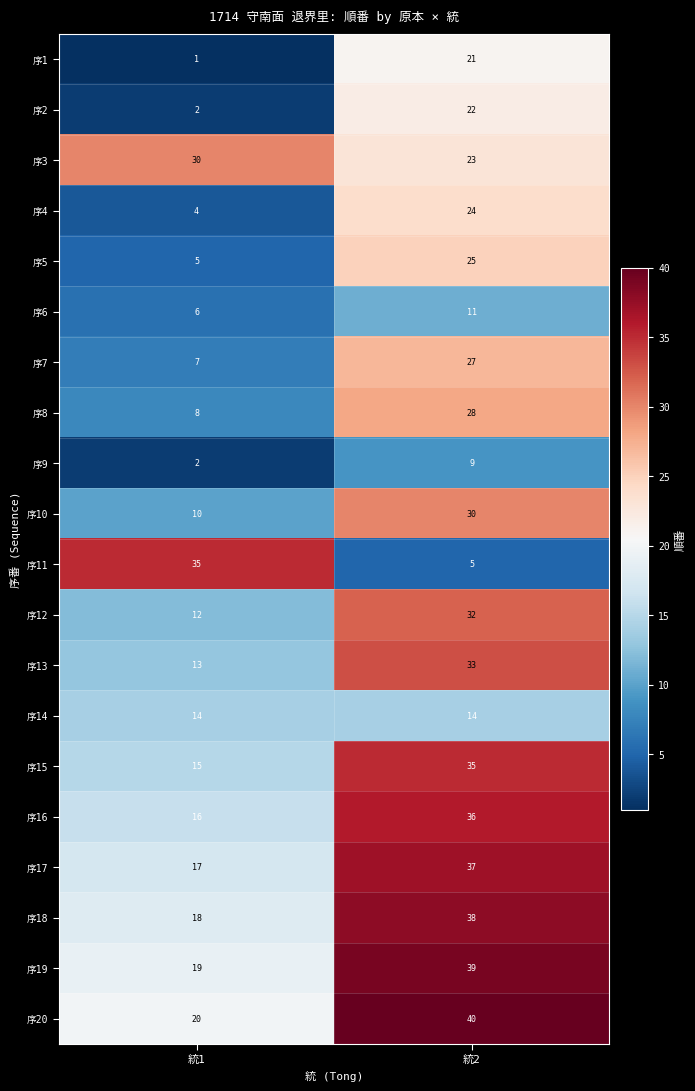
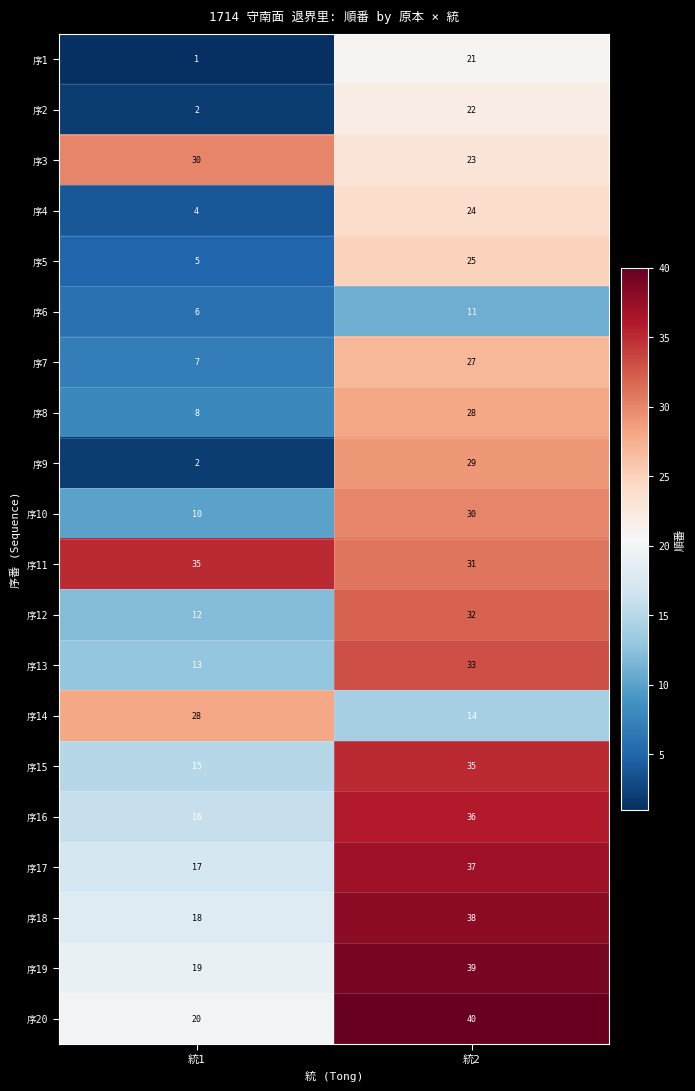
  {
    "序1": {
      "統1": 1,
      "統2": 21
    },
    "序2": {
      "統1": 2,
      "統2": 22
    },
    "序3": {
      "統1": 30,
      "統2": 23
    },
    "序4": {
      "統1": 4,
      "統2": 24
    },
    "序5": {
      "統1": 5,
      "統2": 25
    },
    "序6": {
      "統1": 6,
      "統2": 11
    },
    "序7": {
      "統1": 7,
      "統2": 27
    },
    "序8": {
      "統1": 8,
      "統2": 28
    },
    "序9": {
      "統1": 2,
-     "統2": 9
+     "統2": 29
    },
    "序10": {
      "統1": 10,
      "統2": 30
    },
    "序11": {
      "統1": 35,
-     "統2": 5
+     "統2": 31
    },
    "序12": {
      "統1": 12,
      "統2": 32
    },
    "序13": {
      "統1": 13,
      "統2": 33
    },
    "序14": {
-     "統1": 14,
+     "統1": 28,
      "統2": 14
    },
    "序15": {
      "統1": 15,
      "統2": 35
    },
    "序16": {
      "統1": 16,
      "統2": 36
    },
    "序17": {
      "統1": 17,
      "統2": 37
    },
    "序18": {
      "統1": 18,
      "統2": 38
    },
    "序19": {
      "統1": 19,
      "統2": 39
    },
    "序20": {
      "統1": 20,
      "統2": 40
    }
  }
